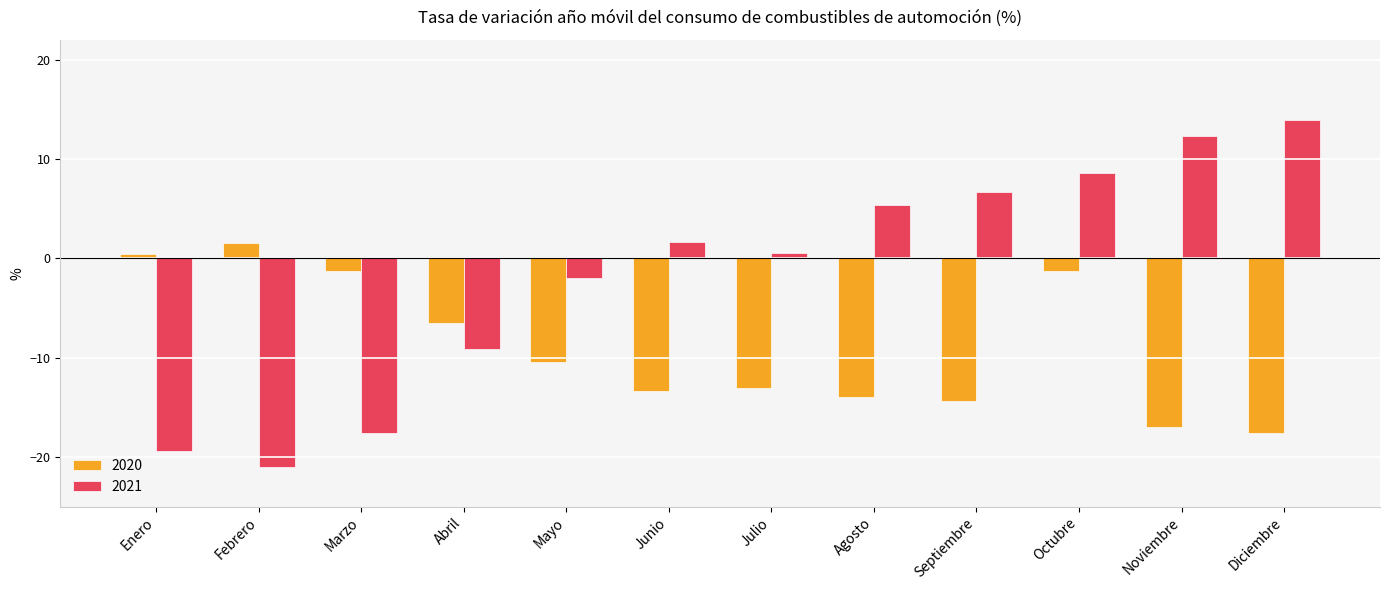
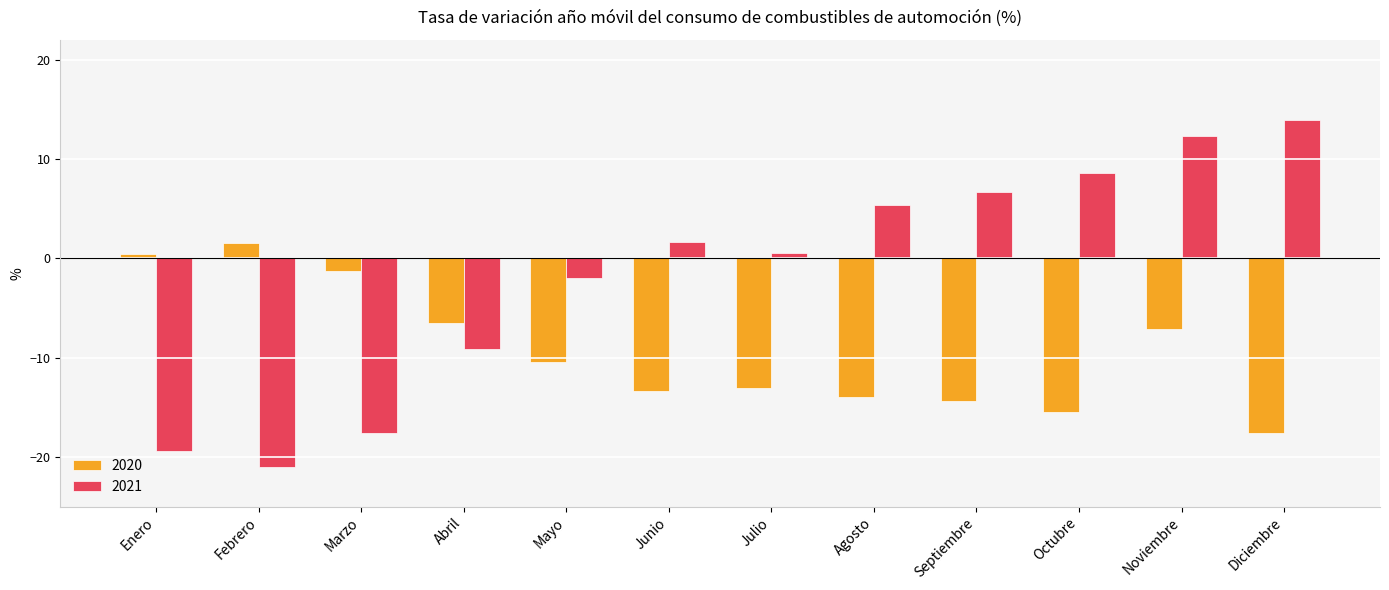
  {
    "2020": {
      "Enero": 0,
      "Febrero": 2,
      "Marzo": -1,
      "Abril": -6,
      "Mayo": -10,
      "Junio": -13,
      "Julio": -13,
      "Agosto": -14,
      "Septiembre": -14,
-     "Octubre": -1,
-     "Noviembre": -17,
+     "Octubre": -16,
+     "Noviembre": -7,
      "Diciembre": -18
    },
    "2021": {
      "Enero": -19,
      "Febrero": -21,
      "Marzo": -18,
      "Abril": -9,
      "Mayo": -2,
      "Junio": 2,
      "Julio": 1,
      "Agosto": 5,
      "Septiembre": 7,
      "Octubre": 9,
      "Noviembre": 12,
      "Diciembre": 14
    }
  }
